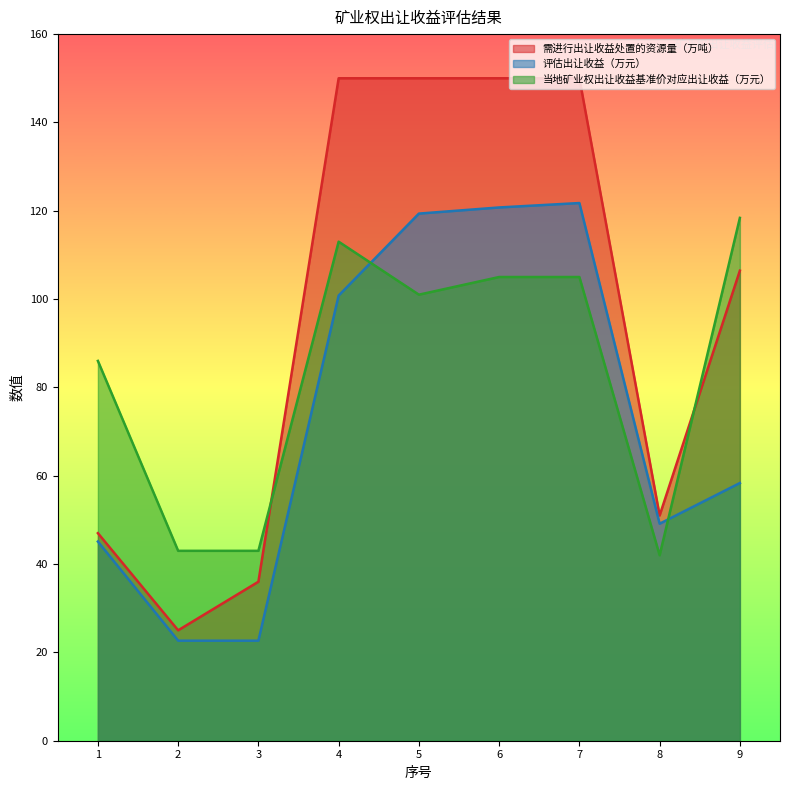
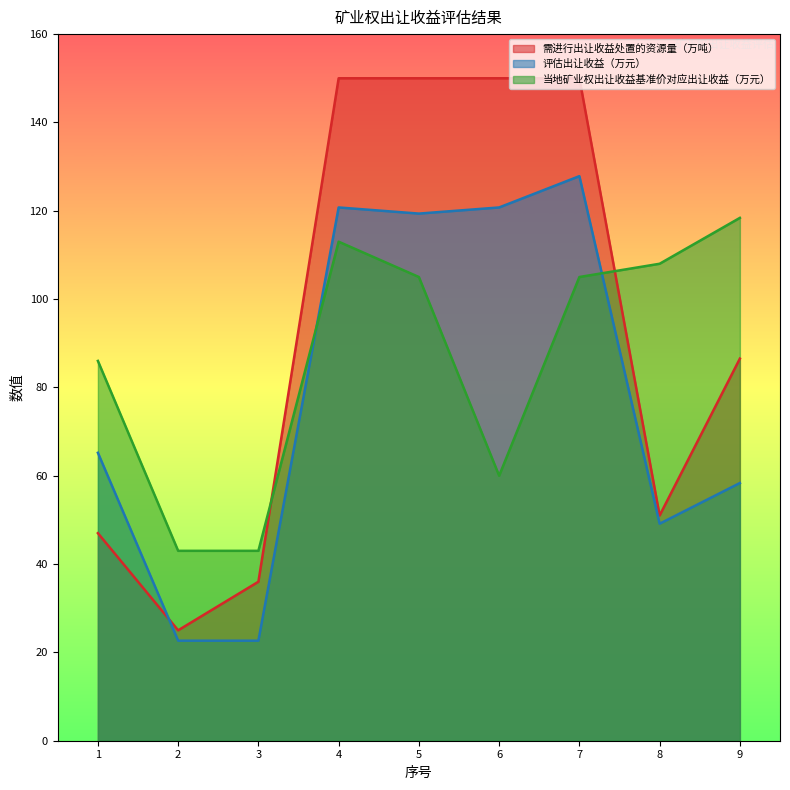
  {
    "需进行出让收益处置的资源量（万吨）": {
      "1": 47,
      "2": 25,
      "3": 36,
      "4": 150,
      "5": 150,
      "6": 150,
      "8": 51,
-     "9": 106
+     "9": 87
    },
    "评估出让收益（万元）": {
-     "1": 45,
+     "1": 65,
      "2": 23,
      "3": 23,
-     "4": 101,
+     "4": 121,
      "5": 119,
      "6": 121,
-     "7": 122,
+     "7": 128,
      "8": 49,
      "9": 58
    },
    "当地矿业权出让收益基准价对应出让收益（万元）": {
      "1": 86,
      "2": 43,
      "3": 43,
      "4": 113,
-     "5": 101,
-     "6": 105,
+     "5": 105,
+     "6": 60,
      "7": 105,
-     "8": 42,
+     "8": 108,
      "9": 118
    }
  }
